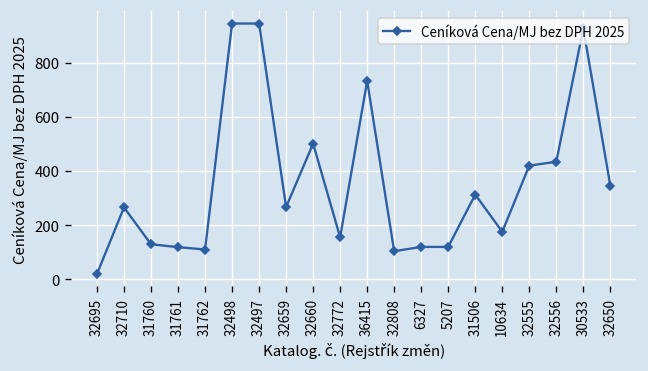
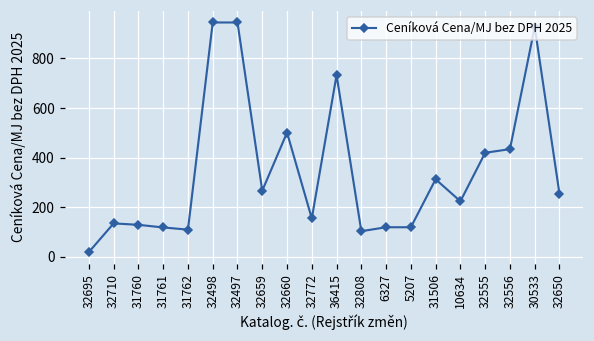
  {
    "32695": 20,
-   "32710": 270,
+   "32710": 130,
    "31760": 130,
    "31761": 120,
    "31762": 110,
    "32498": 950,
    "32497": 950,
    "32659": 270,
    "32660": 500,
    "32772": 150,
    "36415": 730,
    "32808": 100,
    "6327": 120,
    "5207": 120,
    "31506": 310,
-   "10634": 180,
+   "10634": 220,
    "32555": 420,
    "32556": 430,
-   "32650": 340
+   "32650": 250
  }
